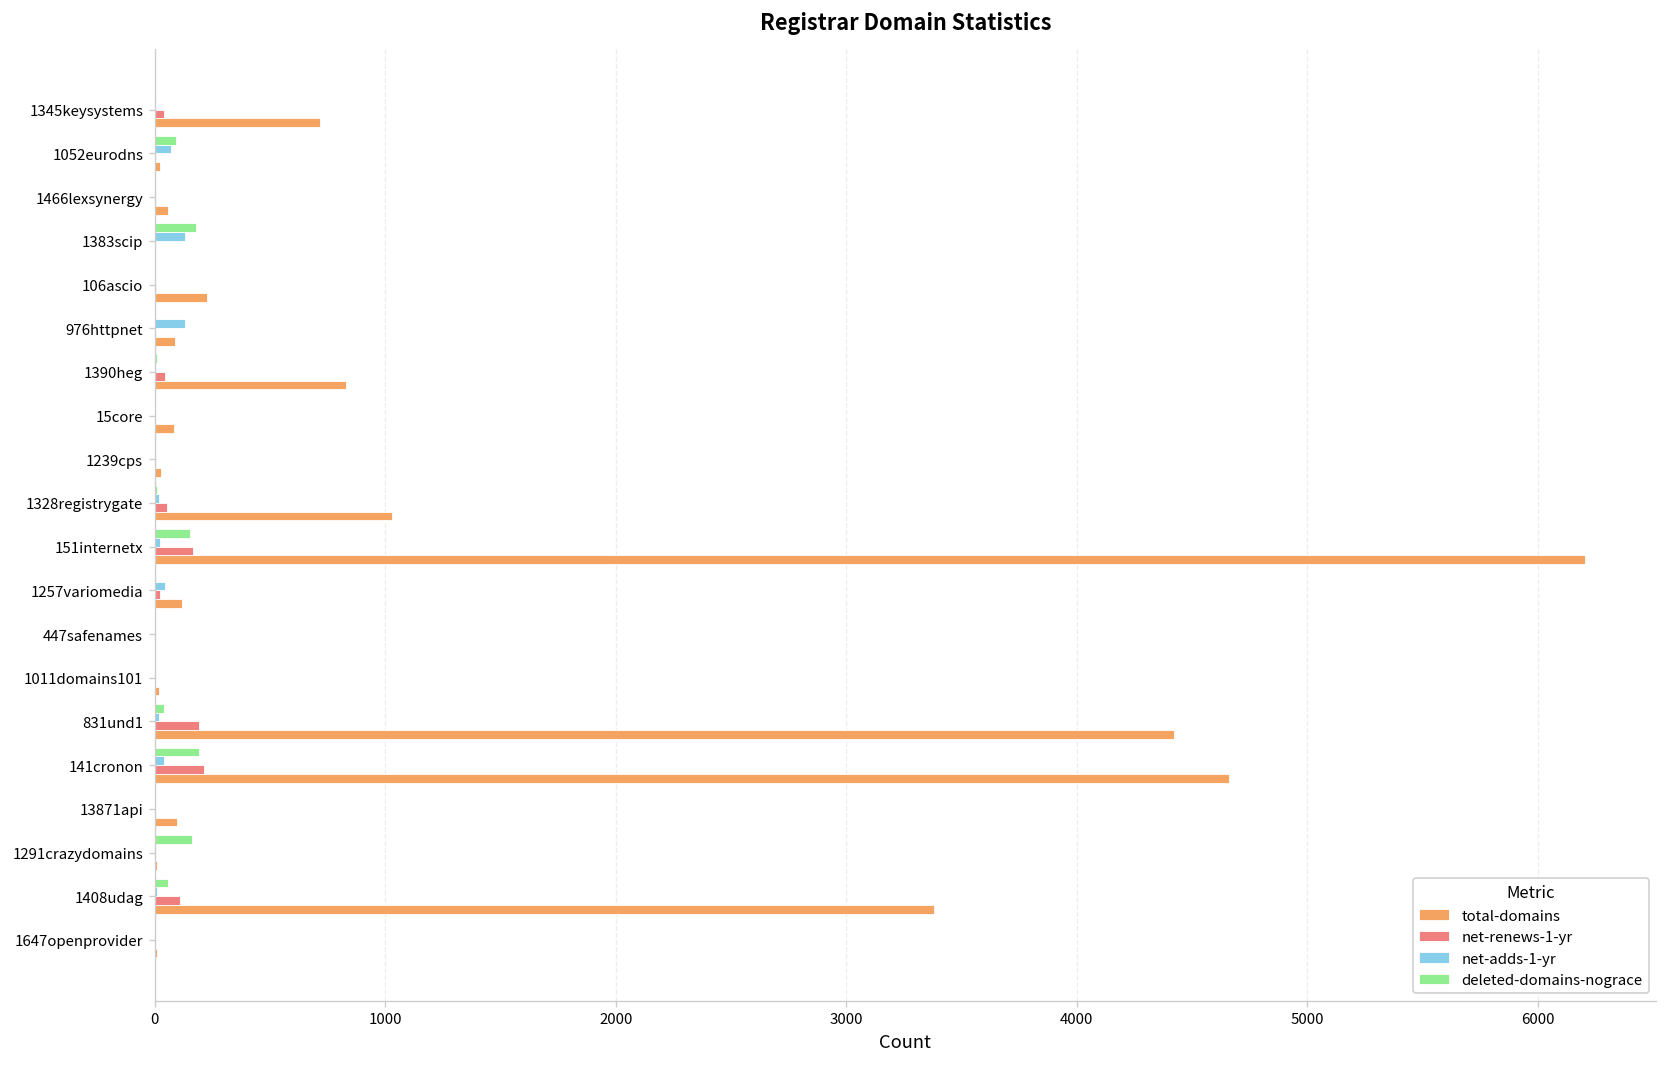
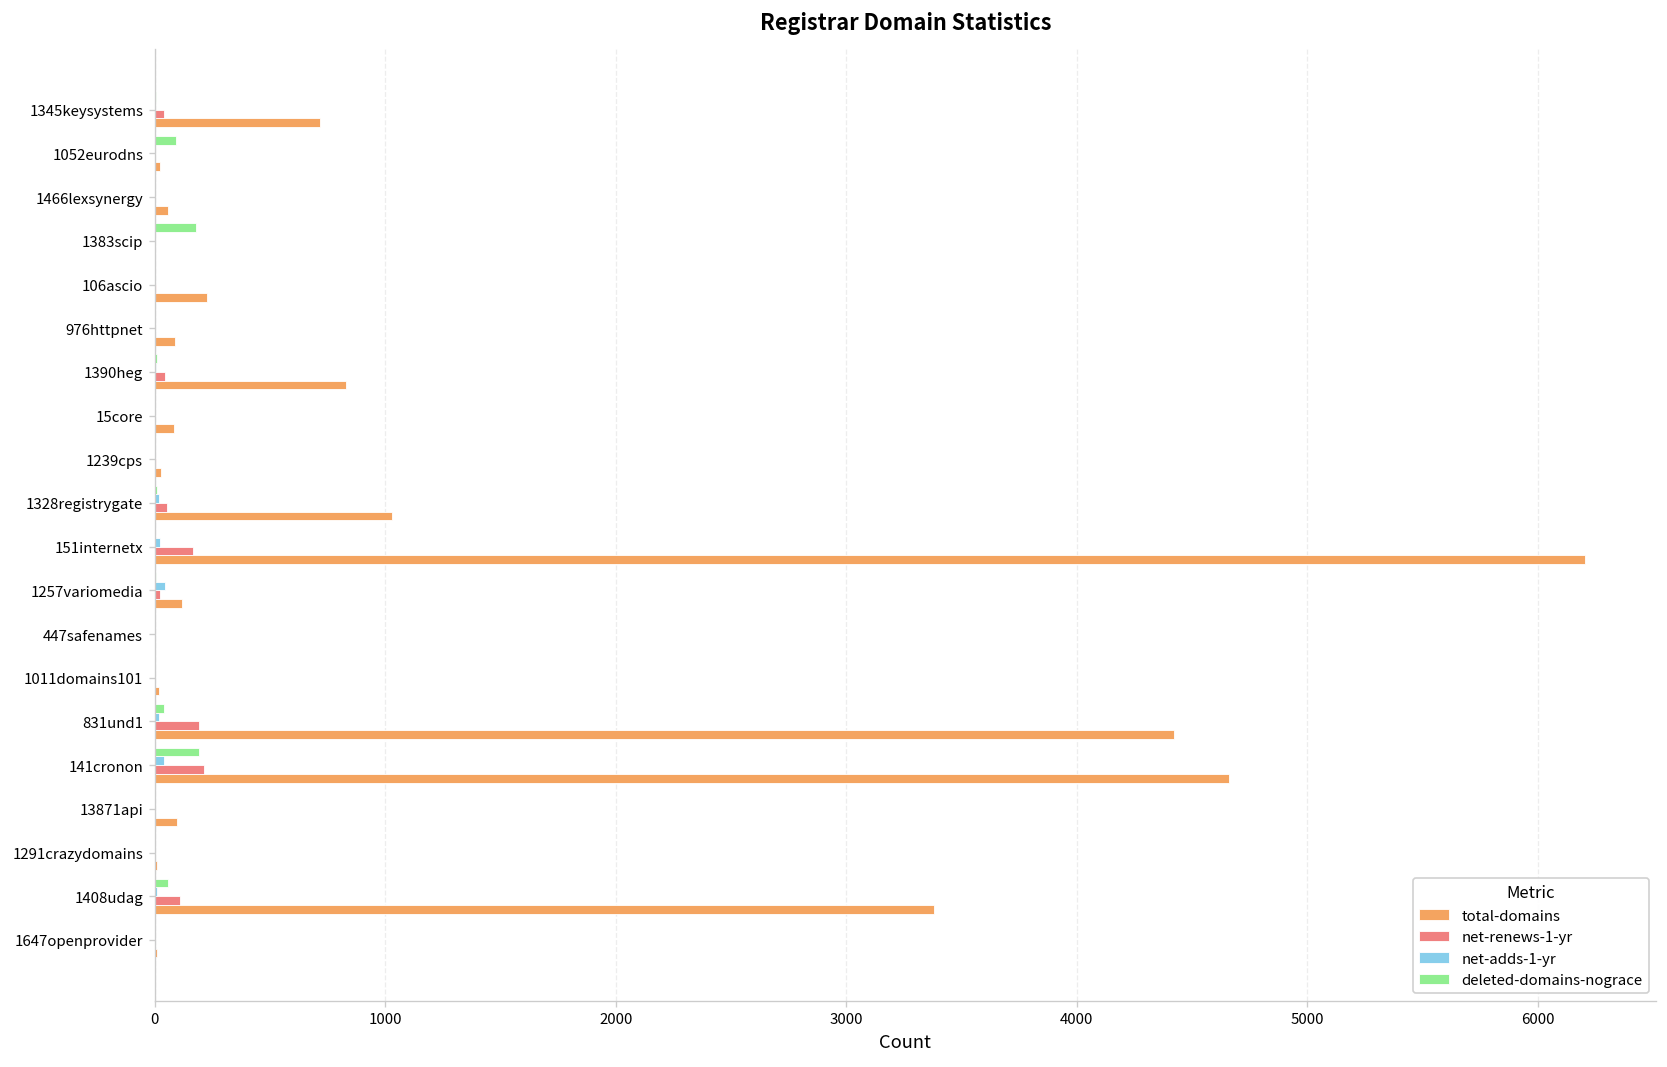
  {
    "net-adds-1-yr": {
-     "1052eurodns": 70,
+     "1052eurodns": 0,
      "1466lexsynergy": 0,
-     "1383scip": 130,
+     "1383scip": 0,
      "106ascio": 0,
-     "976httpnet": 130,
+     "976httpnet": 0,
      "15core": 0,
      "1328registrygate": 20,
      "151internetx": 20,
      "1257variomedia": 40,
      "447safenames": 0,
      "831und1": 20,
      "141cronon": 40,
      "1291crazydomains": 0,
      "1647openprovider": 0
    },
    "deleted-domains-nograce": {
      "1052eurodns": 90,
      "1466lexsynergy": 0,
      "1383scip": 180,
      "976httpnet": 0,
      "15core": 0,
-     "151internetx": 150,
+     "151internetx": 0,
      "447safenames": 0,
      "831und1": 40,
      "141cronon": 190,
      "13871api": 0,
-     "1291crazydomains": 160,
+     "1291crazydomains": 0,
      "1408udag": 60,
      "1647openprovider": 0
    }
  }
